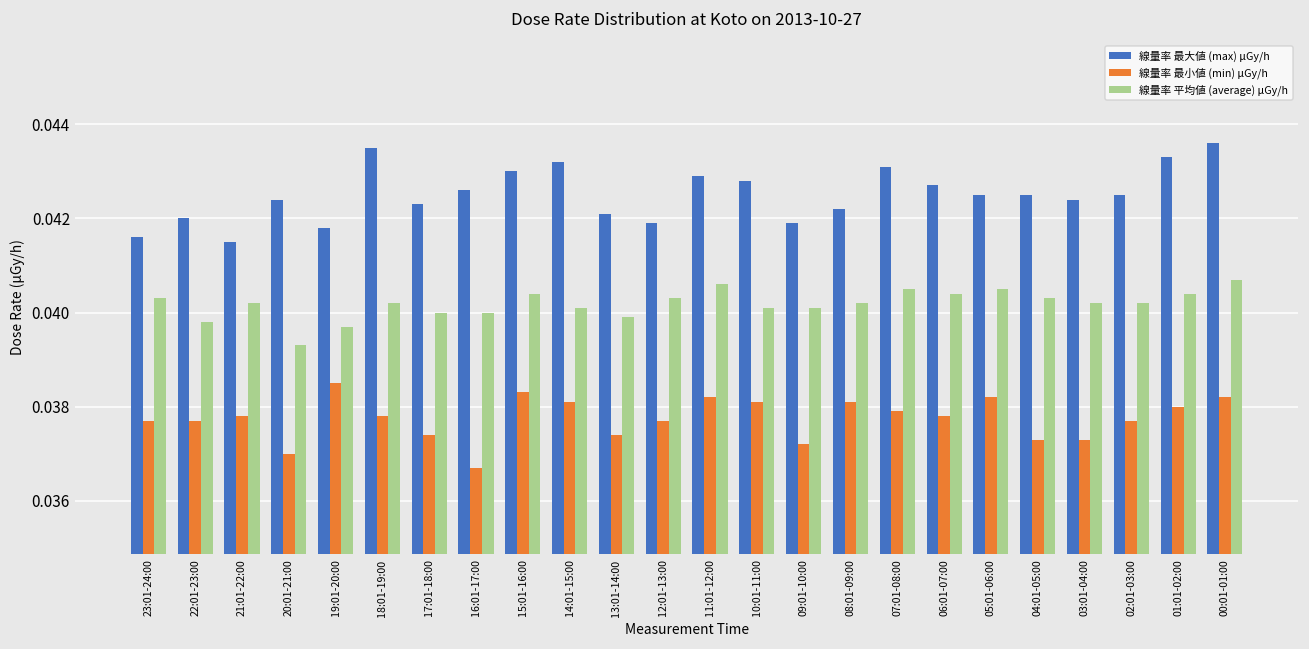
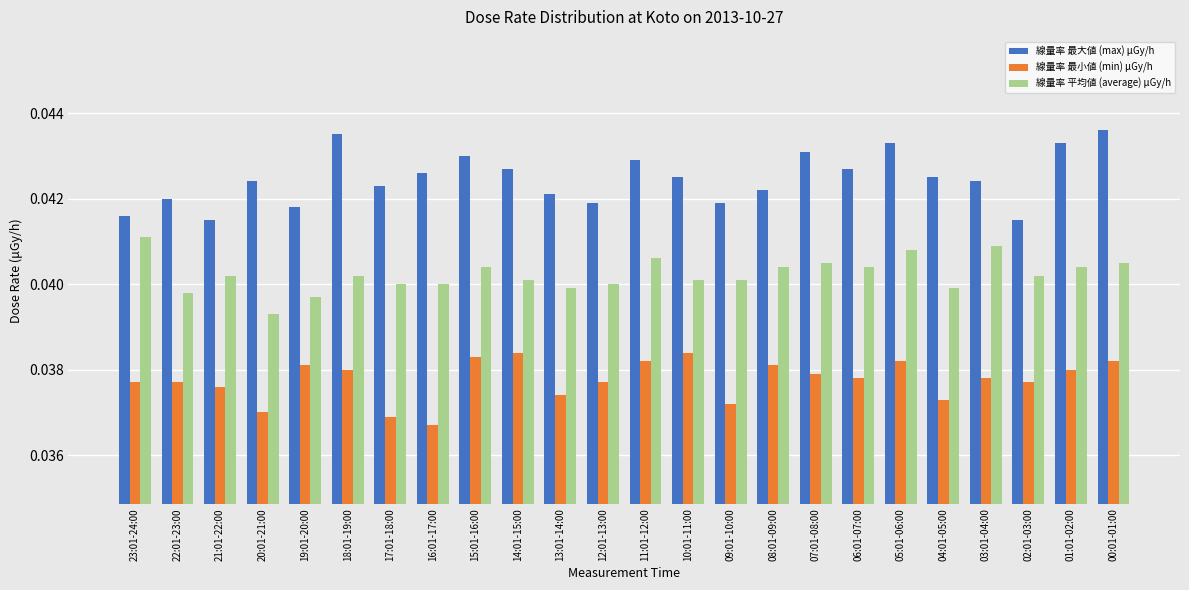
  {
    "線量率 最大値 (max) μGy/h": {
      "23:01-24:00": 0.0416,
      "22:01-23:00": 0.0420,
      "21:01-22:00": 0.0415,
      "20:01-21:00": 0.0424,
      "19:01-20:00": 0.0418,
      "18:01-19:00": 0.0435,
      "17:01-18:00": 0.0423,
      "16:01-17:00": 0.0426,
      "15:01-16:00": 0.0430,
-     "14:01-15:00": 0.0432,
+     "14:01-15:00": 0.0427,
      "13:01-14:00": 0.0421,
      "12:01-13:00": 0.0419,
      "11:01-12:00": 0.0429,
-     "10:01-11:00": 0.0428,
+     "10:01-11:00": 0.0425,
      "09:01-10:00": 0.0419,
      "08:01-09:00": 0.0422,
      "07:01-08:00": 0.0431,
      "06:01-07:00": 0.0427,
-     "05:01-06:00": 0.0425,
+     "05:01-06:00": 0.0433,
      "04:01-05:00": 0.0425,
      "03:01-04:00": 0.0424,
-     "02:01-03:00": 0.0425,
+     "02:01-03:00": 0.0415,
      "01:01-02:00": 0.0433,
      "00:01-01:00": 0.0436
    },
    "線量率 最小値 (min) μGy/h": {
      "23:01-24:00": 0.0377,
      "22:01-23:00": 0.0377,
-     "21:01-22:00": 0.0378,
+     "21:01-22:00": 0.0376,
      "20:01-21:00": 0.0370,
-     "19:01-20:00": 0.0385,
-     "18:01-19:00": 0.0378,
-     "17:01-18:00": 0.0374,
+     "19:01-20:00": 0.0381,
+     "18:01-19:00": 0.0380,
+     "17:01-18:00": 0.0369,
      "16:01-17:00": 0.0367,
      "15:01-16:00": 0.0383,
-     "14:01-15:00": 0.0381,
+     "14:01-15:00": 0.0384,
      "13:01-14:00": 0.0374,
      "12:01-13:00": 0.0377,
      "11:01-12:00": 0.0382,
-     "10:01-11:00": 0.0381,
+     "10:01-11:00": 0.0384,
      "09:01-10:00": 0.0372,
      "08:01-09:00": 0.0381,
      "07:01-08:00": 0.0379,
      "06:01-07:00": 0.0378,
      "05:01-06:00": 0.0382,
      "04:01-05:00": 0.0373,
-     "03:01-04:00": 0.0373,
+     "03:01-04:00": 0.0378,
      "02:01-03:00": 0.0377,
      "01:01-02:00": 0.0380,
      "00:01-01:00": 0.0382
    },
    "線量率 平均値 (average) μGy/h": {
-     "23:01-24:00": 0.0403,
+     "23:01-24:00": 0.0411,
      "22:01-23:00": 0.0398,
      "21:01-22:00": 0.0402,
      "20:01-21:00": 0.0393,
      "19:01-20:00": 0.0397,
      "18:01-19:00": 0.0402,
      "17:01-18:00": 0.0400,
      "16:01-17:00": 0.0400,
      "15:01-16:00": 0.0404,
      "14:01-15:00": 0.0401,
      "13:01-14:00": 0.0399,
-     "12:01-13:00": 0.0403,
+     "12:01-13:00": 0.0400,
      "11:01-12:00": 0.0406,
      "10:01-11:00": 0.0401,
      "09:01-10:00": 0.0401,
-     "08:01-09:00": 0.0402,
+     "08:01-09:00": 0.0404,
      "07:01-08:00": 0.0405,
      "06:01-07:00": 0.0404,
-     "05:01-06:00": 0.0405,
-     "04:01-05:00": 0.0403,
-     "03:01-04:00": 0.0402,
+     "05:01-06:00": 0.0408,
+     "04:01-05:00": 0.0399,
+     "03:01-04:00": 0.0409,
      "02:01-03:00": 0.0402,
      "01:01-02:00": 0.0404,
-     "00:01-01:00": 0.0407
+     "00:01-01:00": 0.0405
    }
  }
